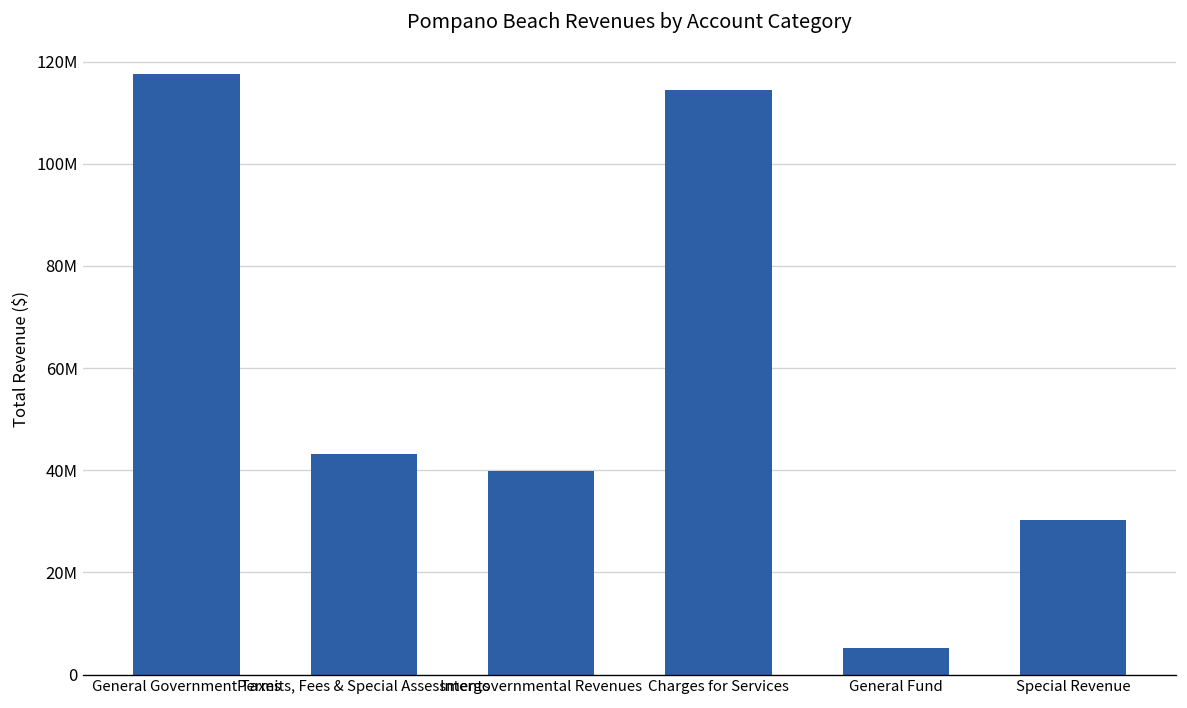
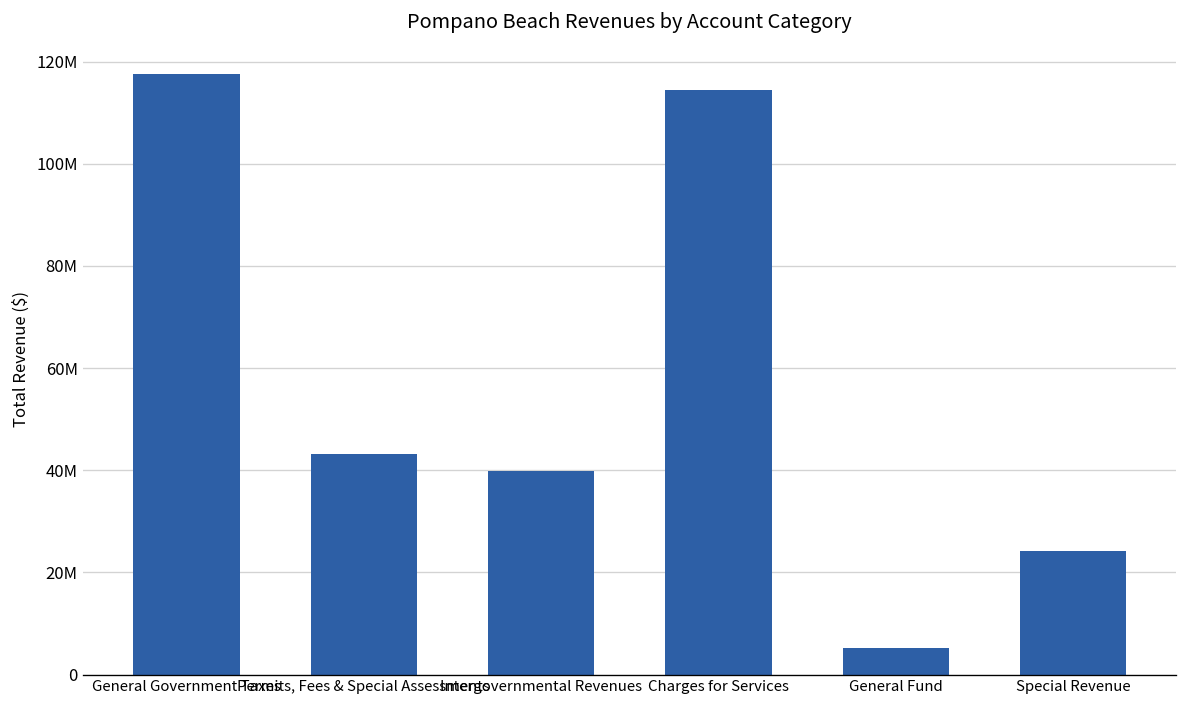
  {
    "Charges for Services": 114000000,
    "General Fund": 5000000,
-   "Special Revenue": 30000000
+   "Special Revenue": 24000000
  }
